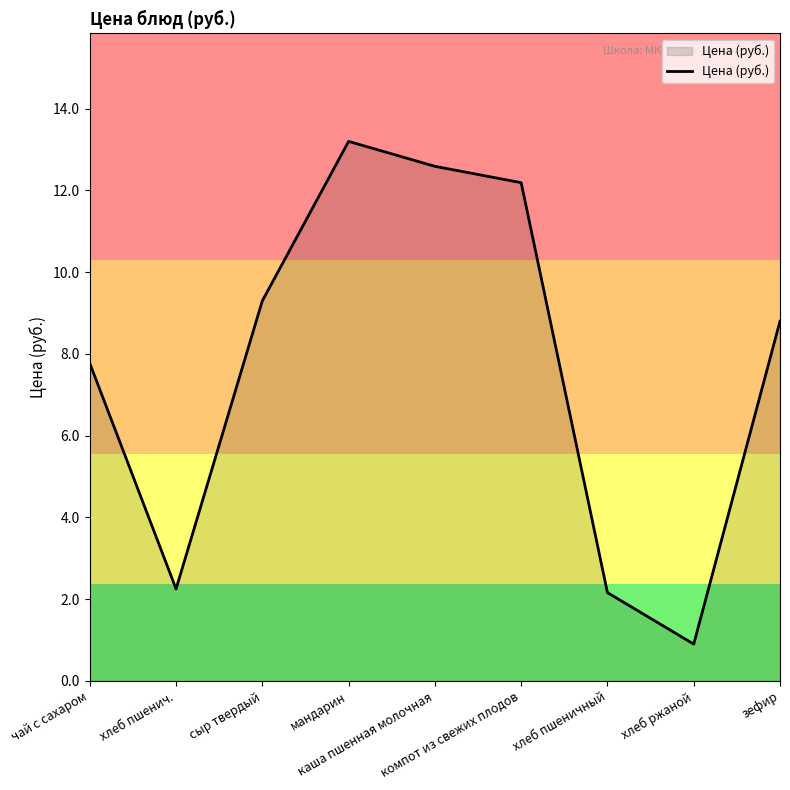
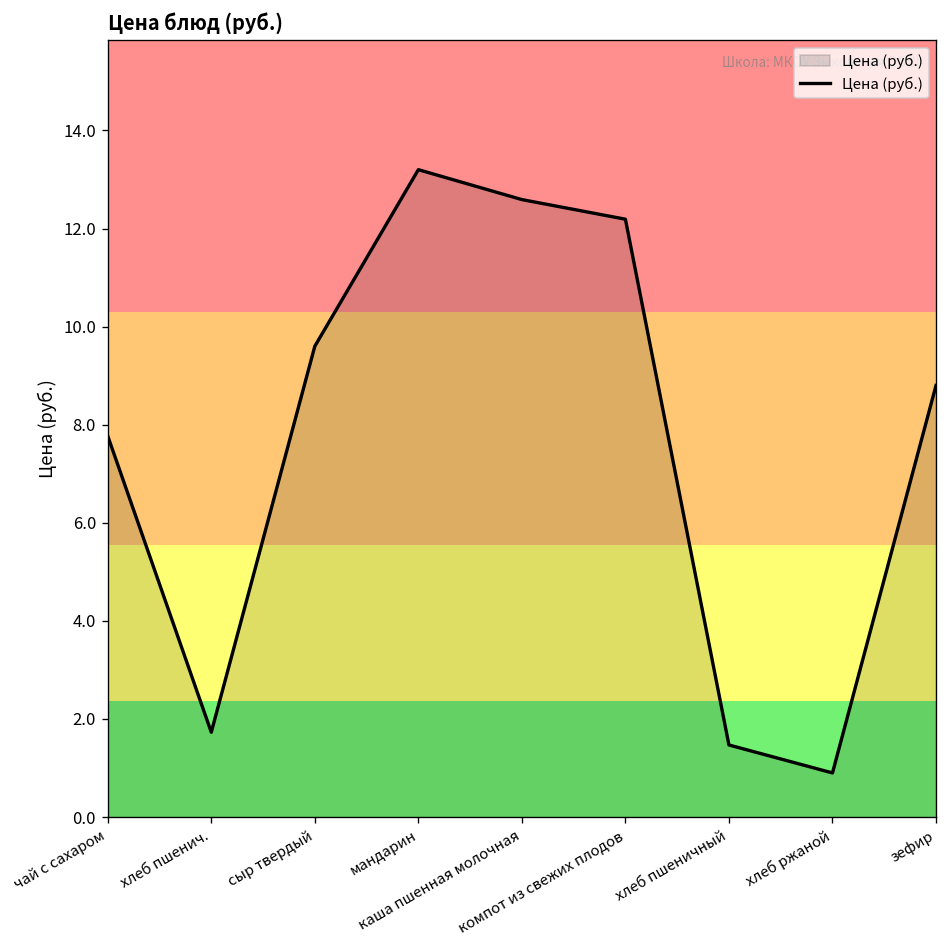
  {
    "чай с сахаром": 7.8,
-   "хлеб пшенич.": 2.3,
-   "сыр твердый": 9.3,
+   "хлеб пшенич.": 1.7,
+   "сыр твердый": 9.6,
    "мандарин": 13.2,
    "каша пшенная молочная": 12.6,
    "компот из свежих плодов": 12.2,
-   "хлеб пшеничный": 2.2,
+   "хлеб пшеничный": 1.5,
    "хлеб ржаной": 0.9,
    "зефир": 8.8
  }
